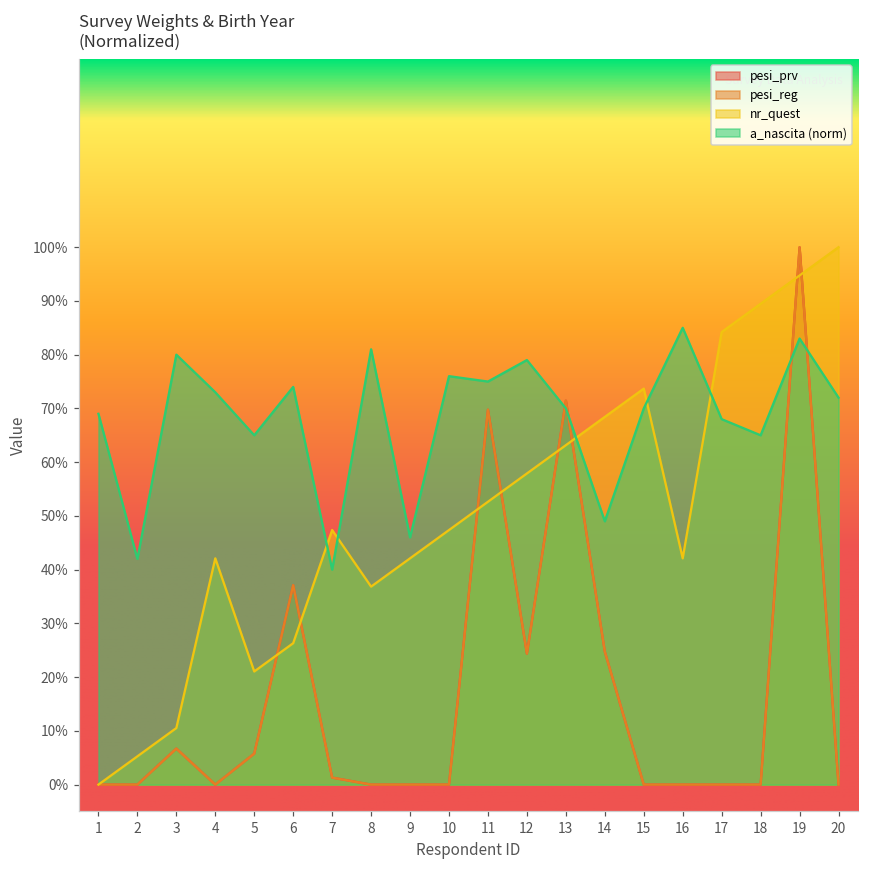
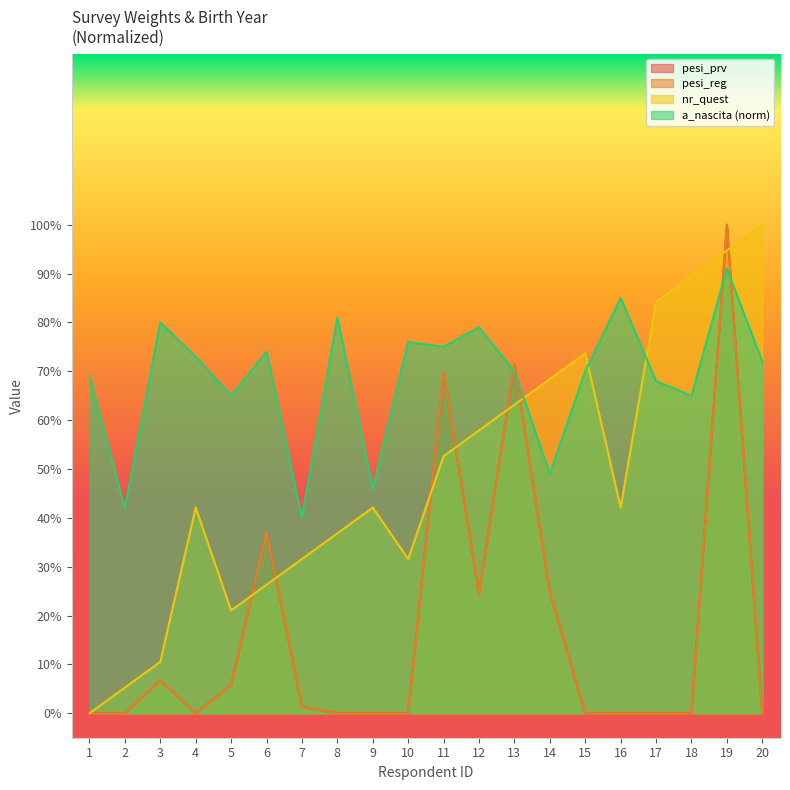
  {
    "pesi_reg": {
      "2": "0%",
      "3": "7%",
      "4": "0%",
      "5": "6%",
      "6": "37%",
      "7": "1%",
      "8": "0%",
      "9": "0%",
      "10": "0%",
      "11": "70%",
      "12": "24%",
      "13": "71%",
      "14": "25%",
      "15": "0%",
      "16": "0%",
      "17": "0%",
      "18": "0%",
      "19": "100%",
      "20": "0%"
    },
    "nr_quest": {
      "2": "5%",
      "3": "11%",
      "4": "42%",
      "5": "21%",
      "6": "26%",
-     "7": "47%",
+     "7": "32%",
      "8": "37%",
      "9": "42%",
-     "10": "47%",
+     "10": "32%",
      "11": "53%",
      "12": "58%",
      "13": "63%",
      "14": "68%",
      "15": "74%",
      "16": "42%",
      "17": "84%",
      "18": "89%",
      "19": "95%",
      "20": "100%"
    },
    "a_nascita (norm)": {
      "1": "69%",
      "2": "42%",
      "3": "80%",
      "4": "73%",
      "5": "65%",
      "6": "74%",
      "7": "40%",
      "8": "81%",
      "9": "46%",
      "10": "76%",
      "11": "75%",
      "12": "79%",
      "13": "70%",
      "14": "49%",
      "15": "70%",
      "16": "85%",
      "17": "68%",
      "18": "65%",
-     "19": "83%",
+     "19": "91%",
      "20": "72%"
    }
  }
